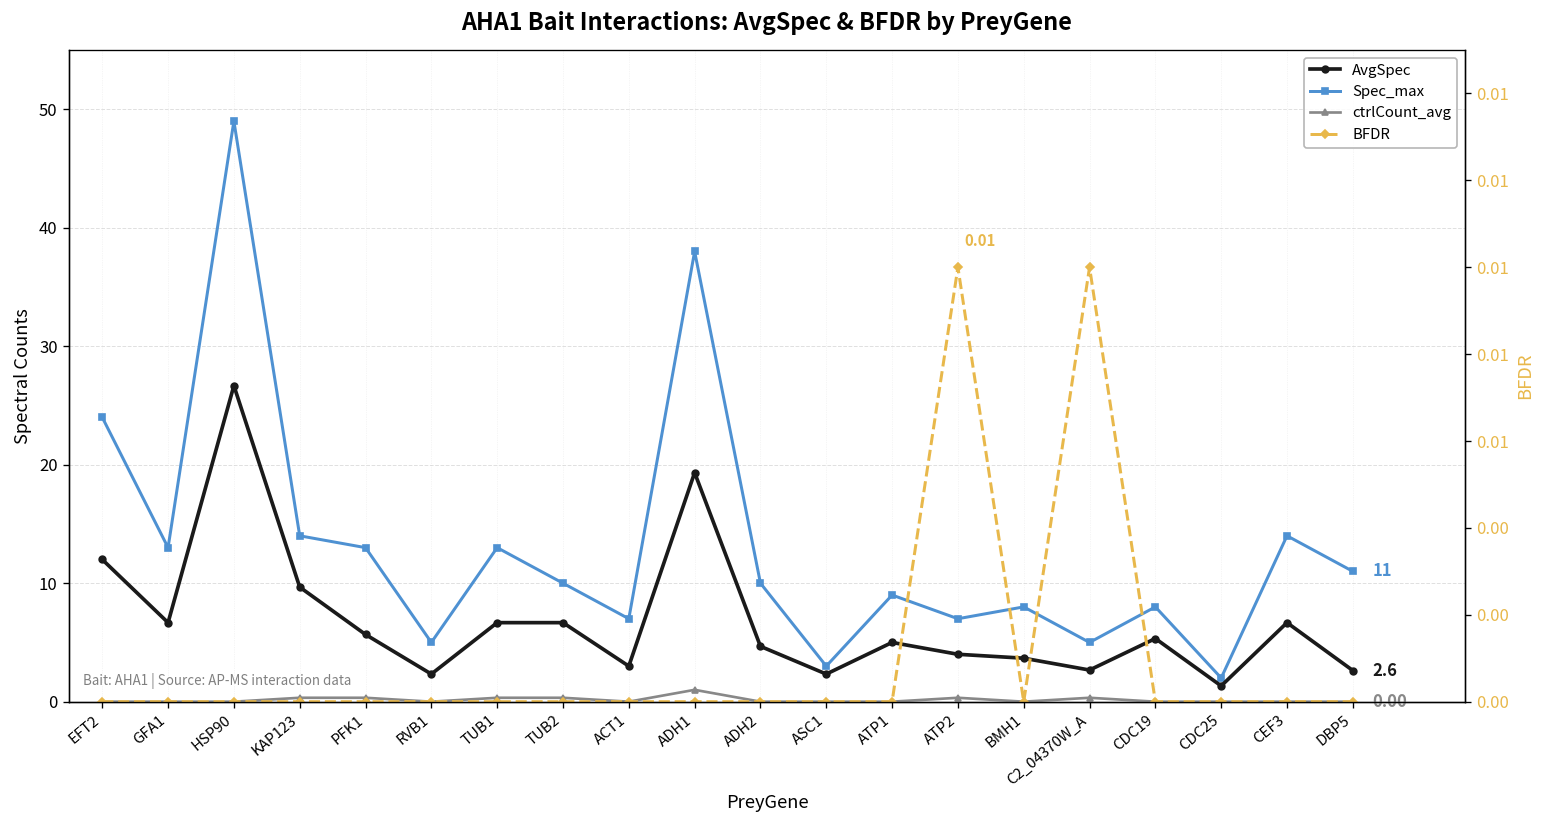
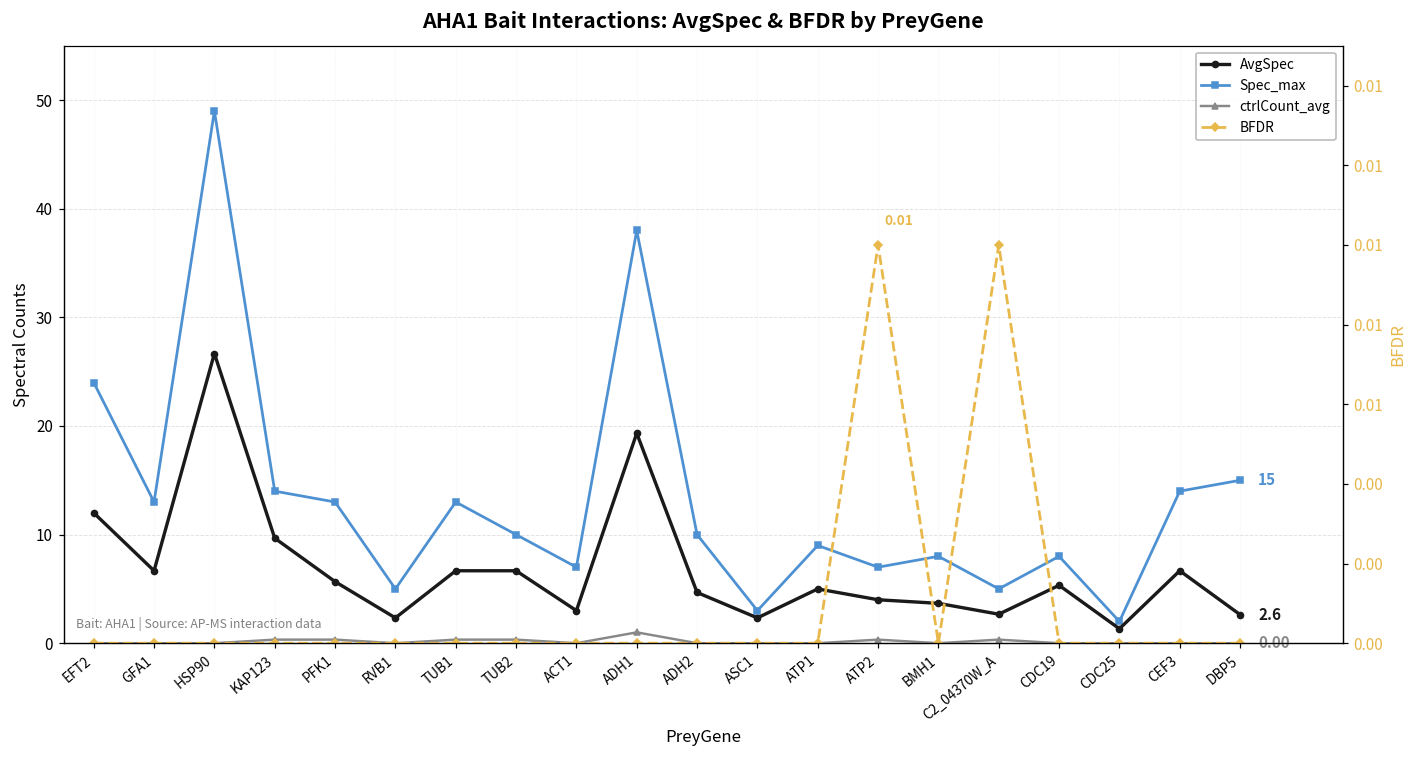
  {
    "AvgSpec": {
      "DBP5": 2.6
    },
    "Spec_max": {
-     "DBP5": 11
+     "DBP5": 15
    },
    "ctrlCount_avg": {
      "DBP5": 0.00
    },
    "BFDR": {
      "ATP2": 0.01,
      "DBP5": 0.00
    }
  }
